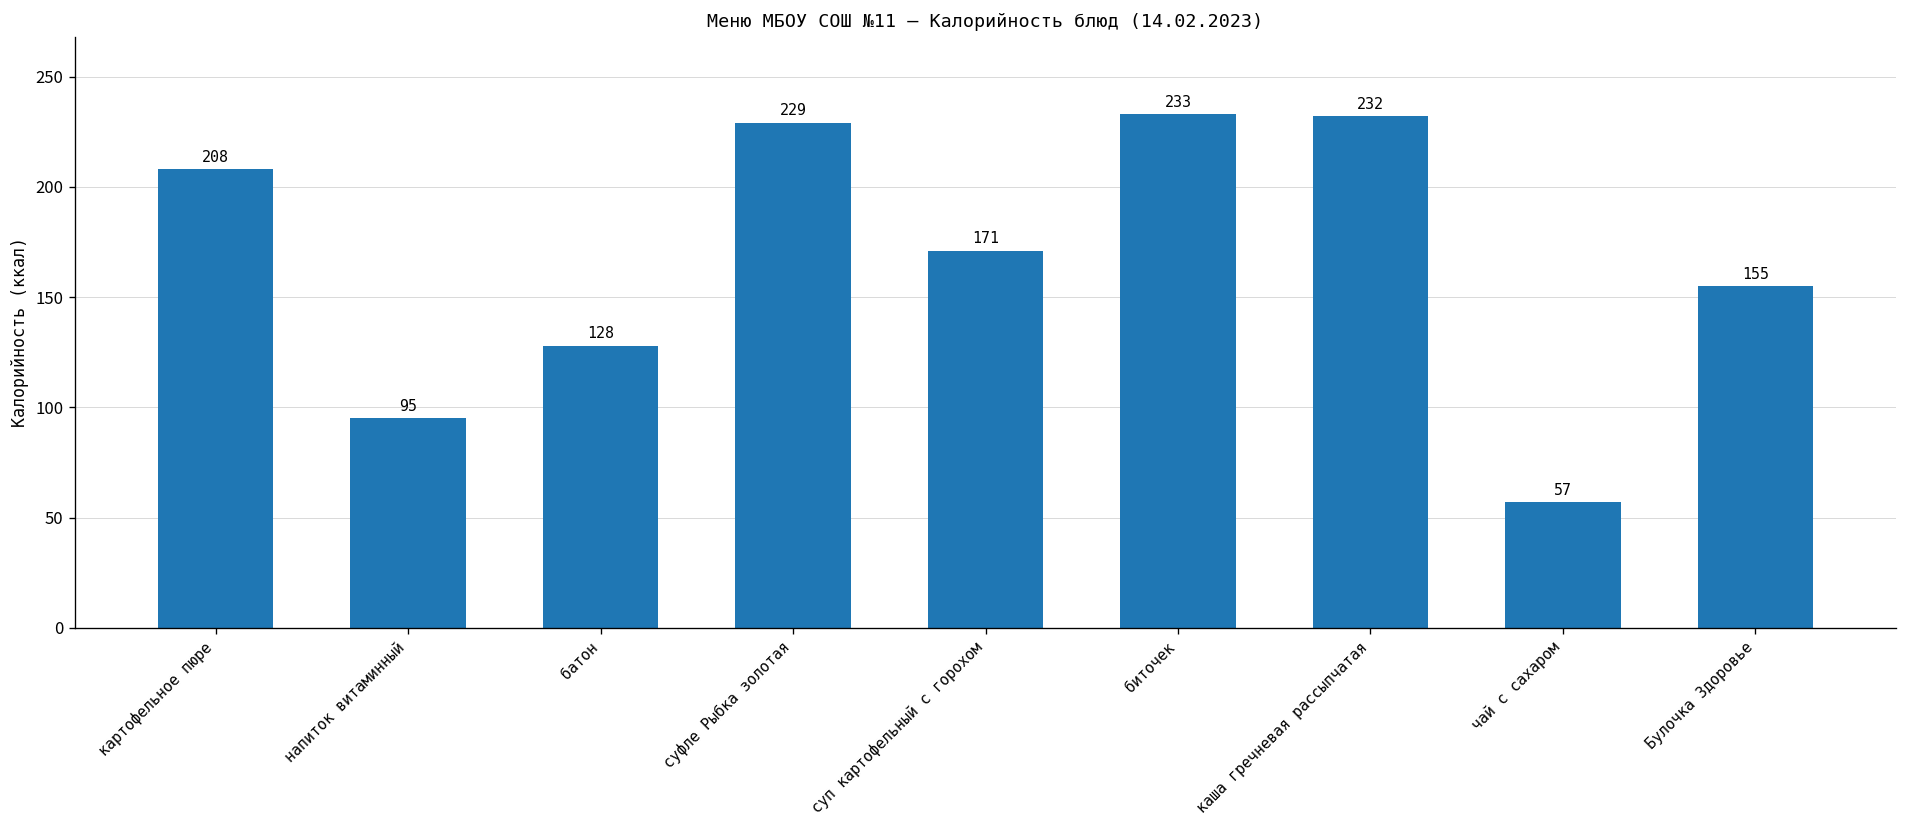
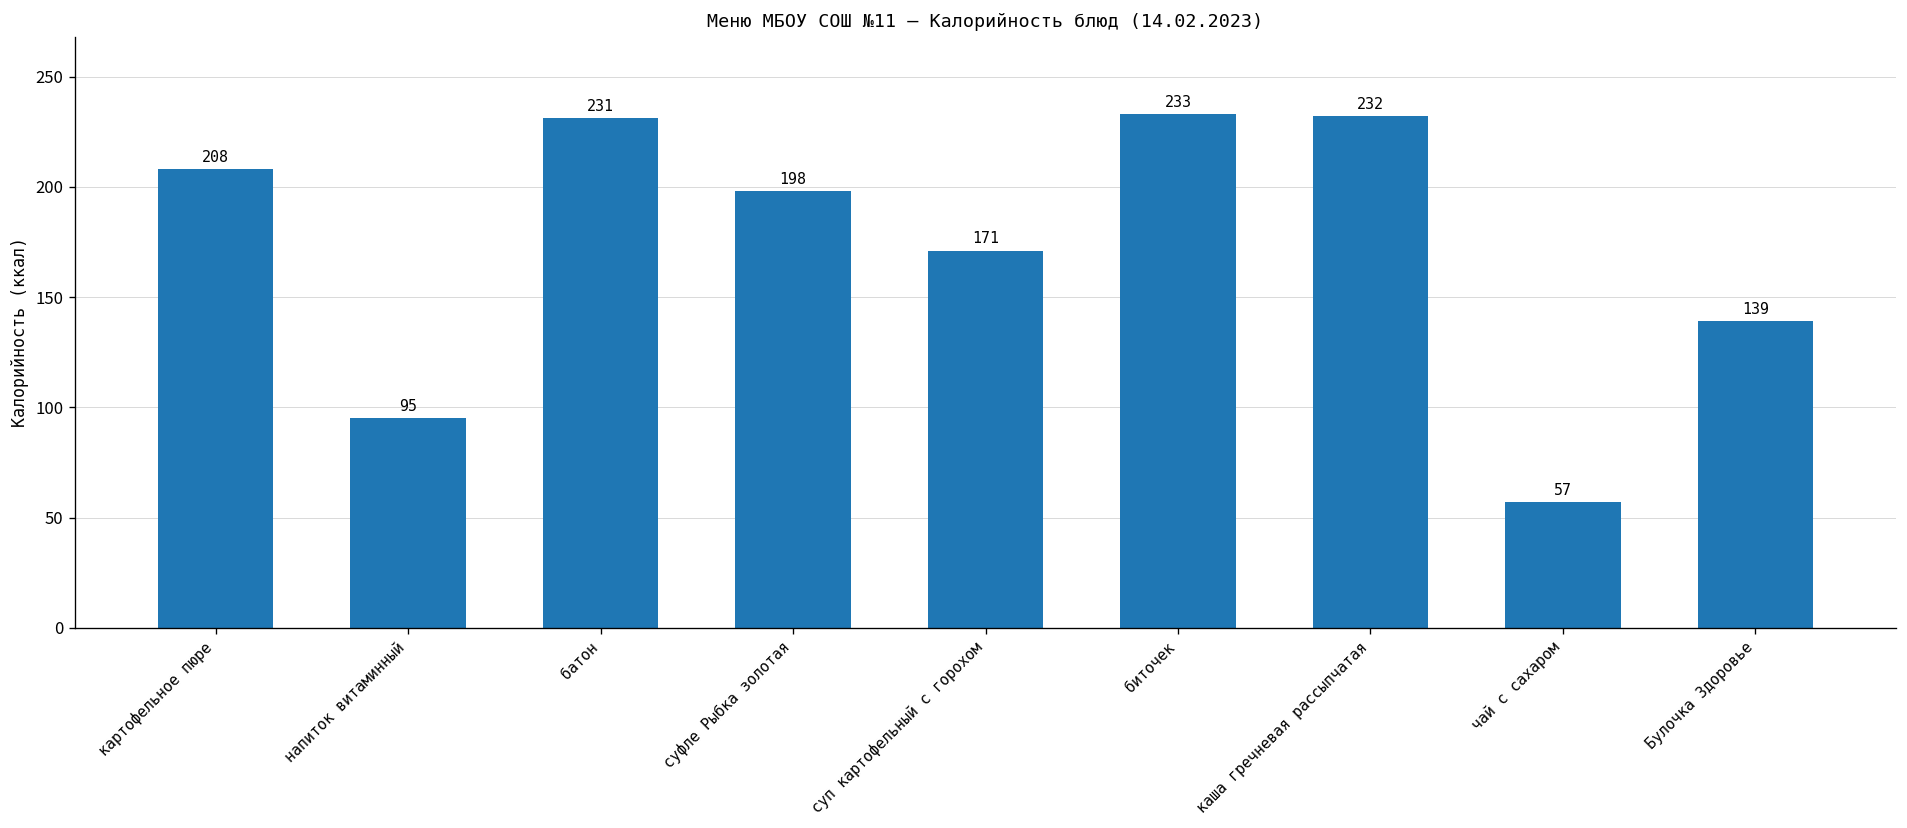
  {
    "картофельное пюре": 208,
    "напиток витаминный": 95,
-   "батон": 128,
-   "суфле Рыбка золотая": 229,
+   "батон": 231,
+   "суфле Рыбка золотая": 198,
    "суп картофельный с горохом": 171,
    "биточек": 233,
    "каша гречневая рассыпчатая": 232,
    "чай с сахаром": 57,
-   "Булочка Здоровье": 155
+   "Булочка Здоровье": 139
  }
